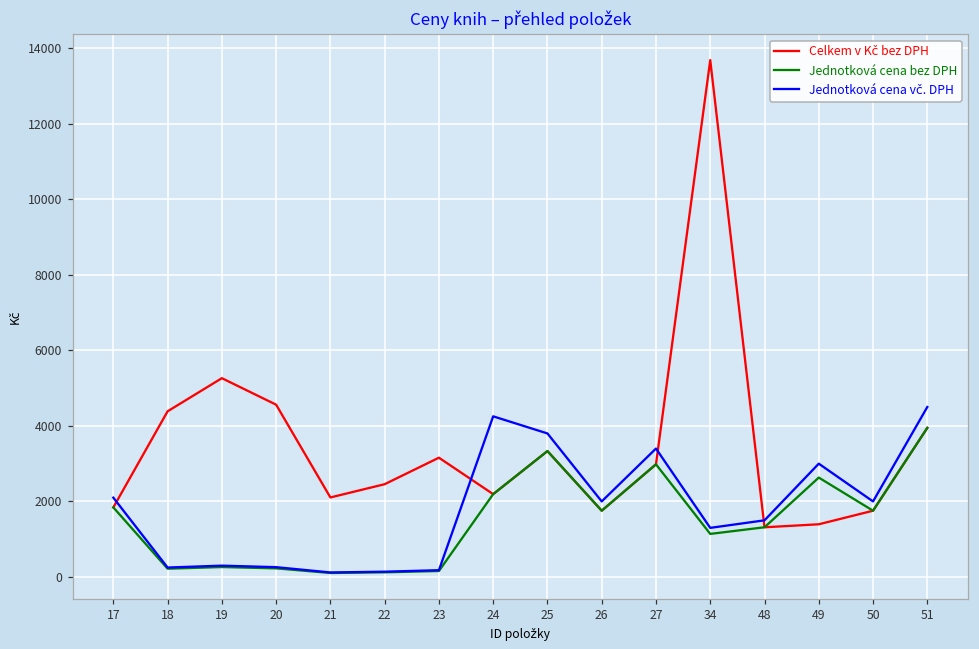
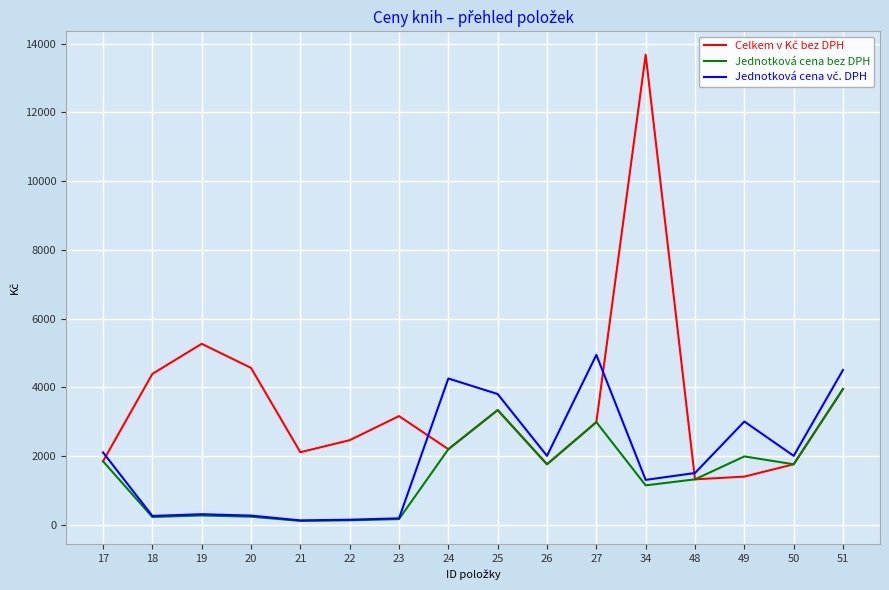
  {
    "Celkem v Kč bez DPH": {
      "18": 4400,
      "19": 5300,
      "20": 4600,
      "21": 2100,
      "22": 2500,
      "23": 3200,
      "34": 13700,
      "49": 1400
    },
    "Jednotková cena bez DPH": {
      "34": 1100,
-     "49": 2600
+     "49": 2000
    },
    "Jednotková cena vč. DPH": {
      "17": 2100,
      "24": 4300,
      "25": 3800,
      "26": 2000,
-     "27": 3400,
+     "27": 4900,
      "34": 1300,
      "48": 1500,
      "49": 3000,
      "50": 2000,
      "51": 4500
    }
  }
